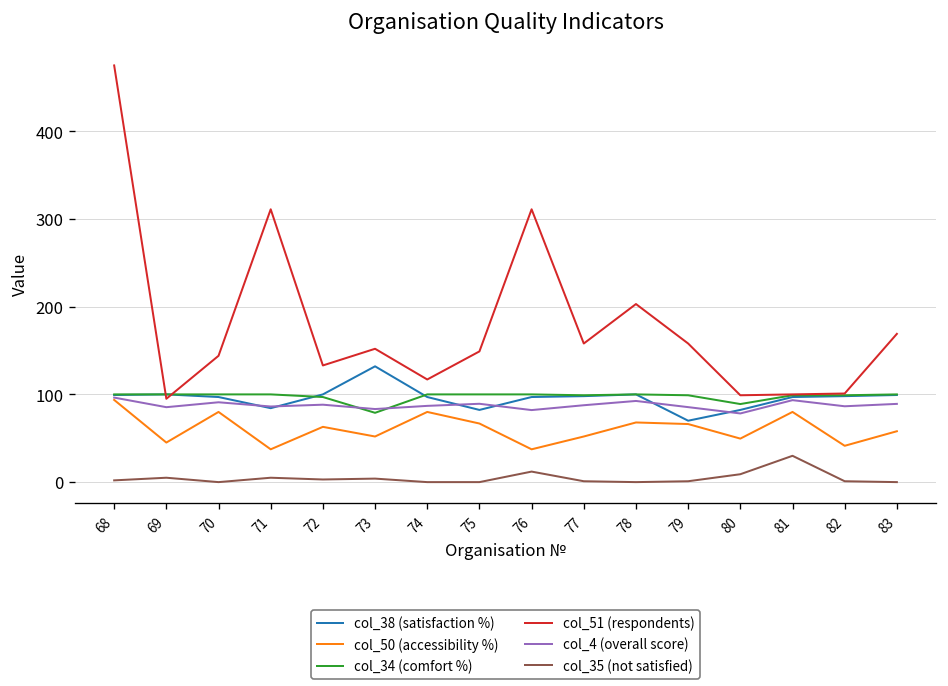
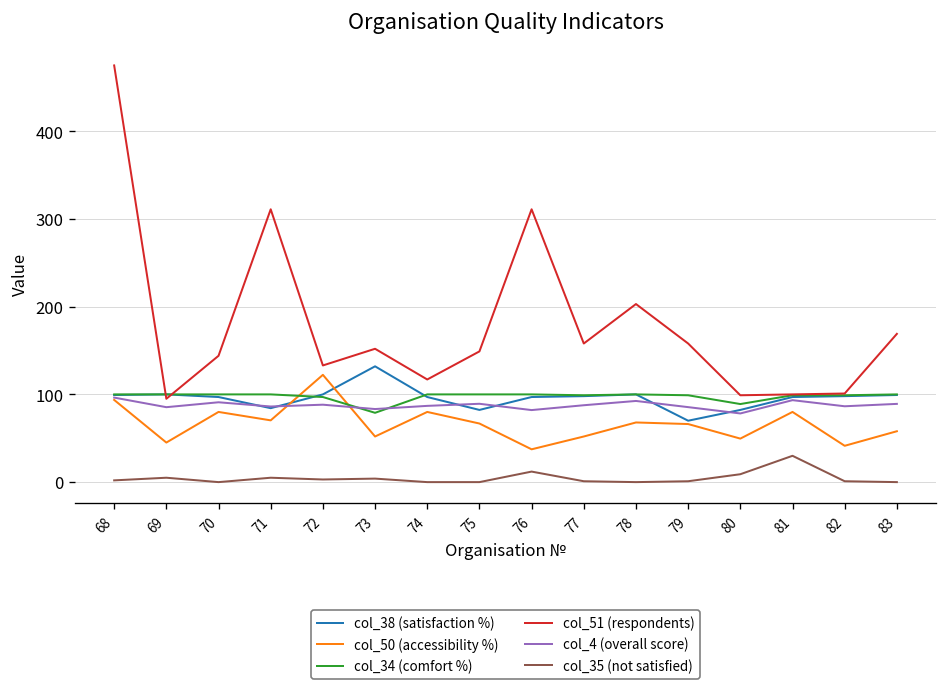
  {
    "col_38 (satisfaction %)": {
      "73": 130,
      "75": 80,
      "79": 70,
      "80": 80
    },
    "col_50 (accessibility %)": {
      "69": 50,
      "70": 80,
-     "71": 40,
-     "72": 60,
+     "71": 70,
+     "72": 120,
      "73": 50,
      "74": 80,
      "75": 70,
      "76": 40,
      "77": 50,
      "78": 70,
      "79": 70,
      "80": 50,
      "81": 80,
      "82": 40,
      "83": 60
    },
    "col_34 (comfort %)": {
      "71": 100,
      "73": 80,
      "75": 100,
      "79": 100,
      "80": 90
    },
    "col_51 (respondents)": {
      "68": 480,
      "69": 100,
      "70": 140,
      "71": 310,
      "72": 130,
      "73": 150,
      "74": 120,
      "75": 150,
      "76": 310,
      "77": 160,
      "78": 200,
      "79": 160,
      "80": 100,
      "83": 170
    },
    "col_4 (overall score)": {
      "69": 90,
      "70": 90,
      "72": 90,
      "73": 80,
      "74": 90,
      "75": 90,
      "76": 80,
      "77": 90,
      "78": 90,
      "79": 90,
      "80": 80,
      "81": 90,
      "82": 90,
      "83": 90
    },
    "col_35 (not satisfied)": {
      "68": 0,
      "69": 10,
      "70": 0,
      "71": 10,
      "72": 0,
      "73": 0,
      "74": 0,
      "75": 0,
      "76": 10,
      "77": 0,
      "78": 0,
      "79": 0,
      "80": 10,
      "81": 30,
      "82": 0,
      "83": 0
    }
  }
